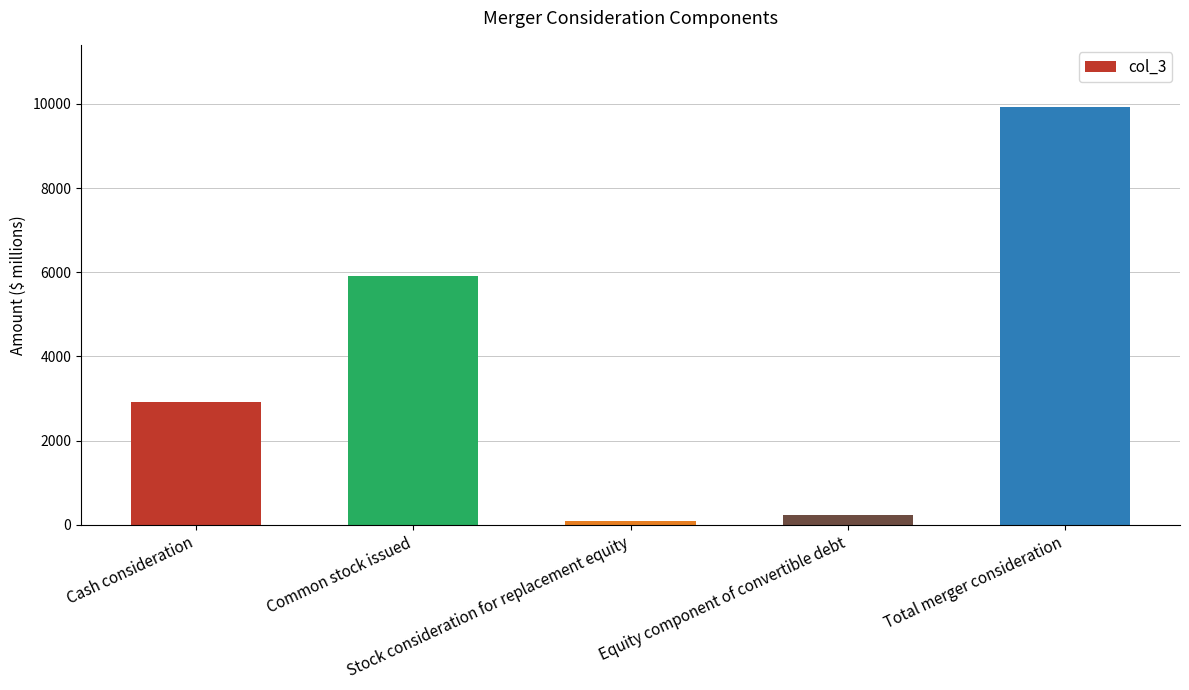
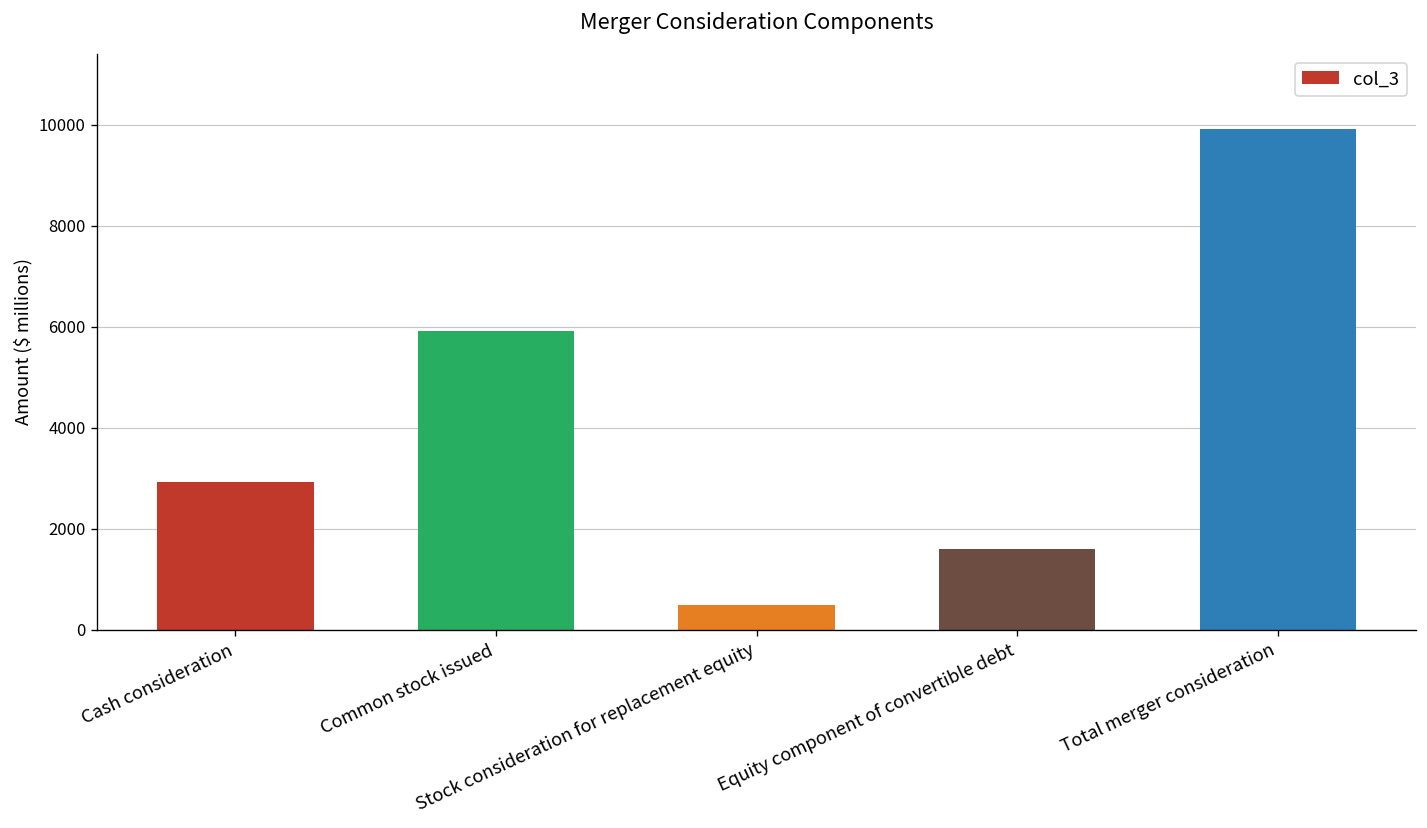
  {
    "Cash consideration": 2900,
    "Common stock issued": 5900,
-   "Stock consideration for replacement equity": 100,
-   "Equity component of convertible debt": 200,
+   "Stock consideration for replacement equity": 500,
+   "Equity component of convertible debt": 1600,
    "Total merger consideration": 9900
  }
